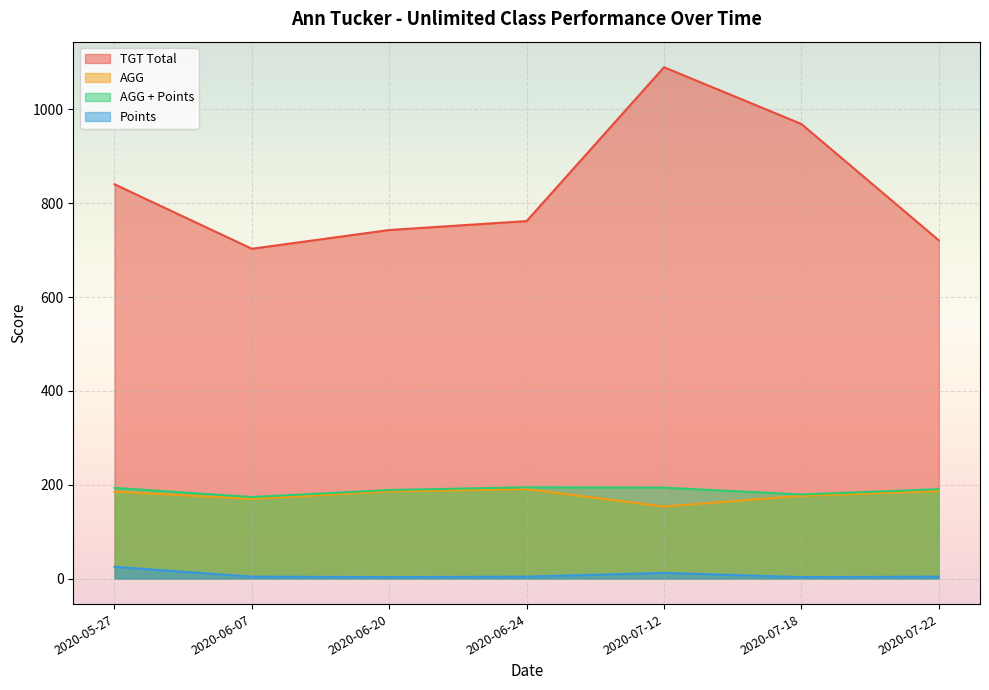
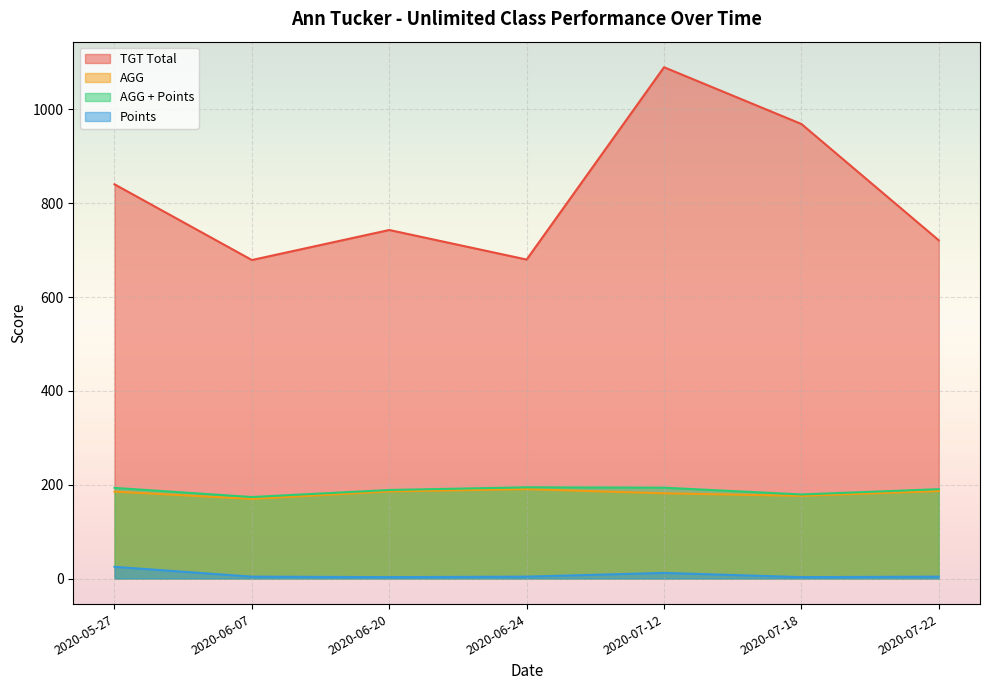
  {
    "TGT Total": {
      "2020-05-27": 840,
-     "2020-06-07": 700,
+     "2020-06-07": 680,
      "2020-06-20": 740,
-     "2020-06-24": 760,
+     "2020-06-24": 680,
      "2020-07-12": 1090,
      "2020-07-18": 970,
      "2020-07-22": 720
    },
    "AGG": {
      "2020-05-27": 190,
-     "2020-07-12": 150
+     "2020-07-12": 180
    },
    "AGG + Points": {
      "2020-05-27": 190,
      "2020-07-12": 190
    },
    "Points": {
      "2020-05-27": 30,
      "2020-06-07": 0,
      "2020-06-20": 0,
      "2020-06-24": 0,
      "2020-07-12": 10,
      "2020-07-18": 0,
      "2020-07-22": 0
    }
  }
